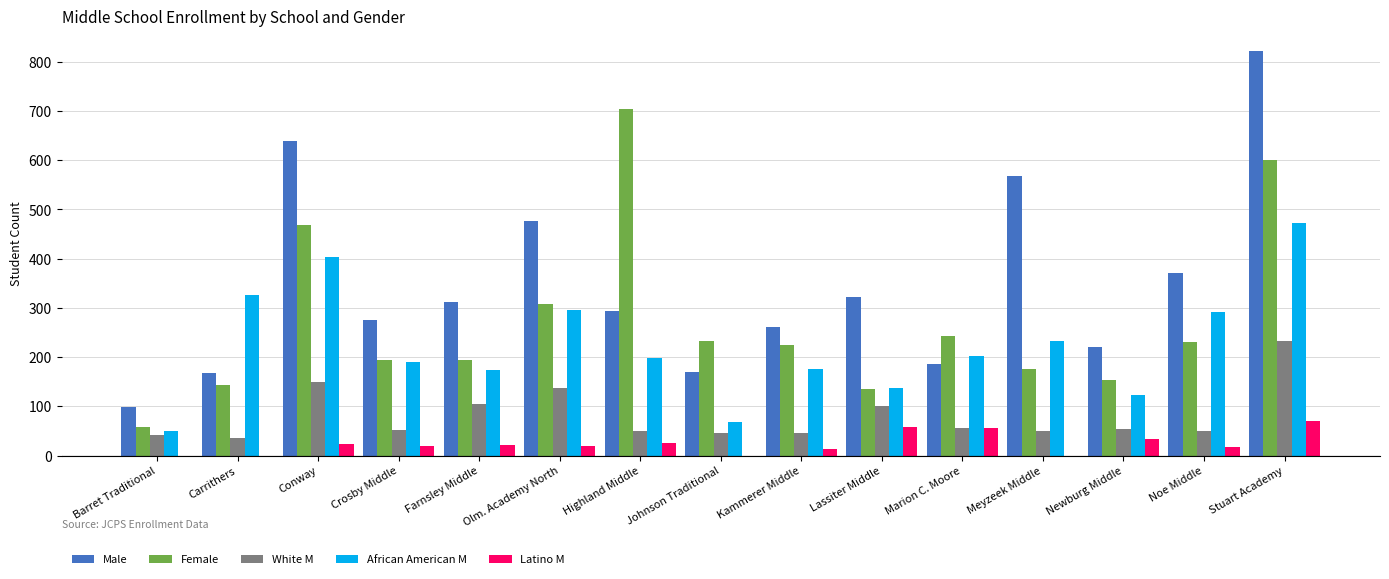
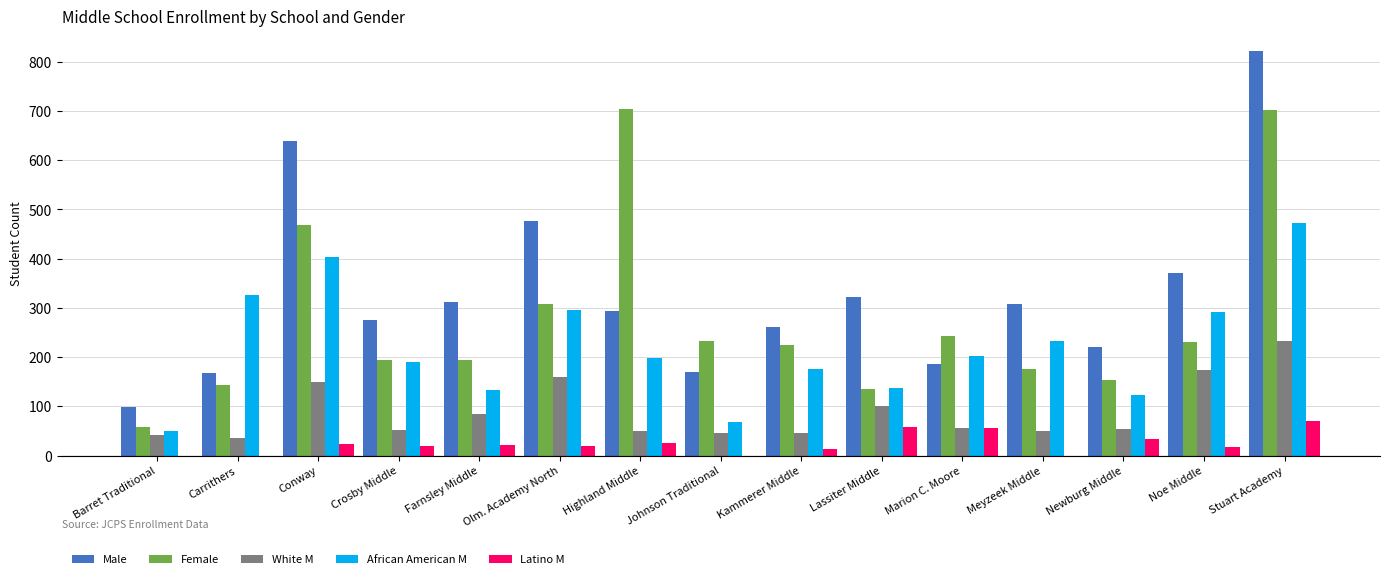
  {
    "Male": {
      "Barret Traditional": 100,
      "Carrithers": 170,
      "Conway": 640,
      "Crosby Middle": 280,
      "Farnsley Middle": 310,
      "Olm. Academy North": 480,
      "Highland Middle": 290,
      "Johnson Traditional": 170,
      "Kammerer Middle": 260,
      "Lassiter Middle": 320,
      "Marion C. Moore": 190,
-     "Meyzeek Middle": 570,
+     "Meyzeek Middle": 310,
      "Newburg Middle": 220,
      "Noe Middle": 370,
      "Stuart Academy": 820
    },
    "Female": {
      "Barret Traditional": 60,
      "Carrithers": 140,
      "Conway": 470,
      "Crosby Middle": 200,
      "Farnsley Middle": 190,
      "Olm. Academy North": 310,
      "Highland Middle": 710,
      "Johnson Traditional": 230,
      "Kammerer Middle": 220,
      "Lassiter Middle": 140,
      "Marion C. Moore": 240,
      "Meyzeek Middle": 180,
      "Newburg Middle": 150,
      "Noe Middle": 230,
-     "Stuart Academy": 600
+     "Stuart Academy": 700
    },
    "White M": {
      "Barret Traditional": 40,
      "Carrithers": 40,
      "Conway": 150,
      "Crosby Middle": 50,
-     "Farnsley Middle": 100,
-     "Olm. Academy North": 140,
+     "Farnsley Middle": 90,
+     "Olm. Academy North": 160,
      "Highland Middle": 50,
      "Johnson Traditional": 50,
      "Kammerer Middle": 50,
      "Lassiter Middle": 100,
      "Marion C. Moore": 60,
      "Meyzeek Middle": 50,
      "Newburg Middle": 60,
-     "Noe Middle": 50,
+     "Noe Middle": 170,
      "Stuart Academy": 230
    },
    "African American M": {
      "Barret Traditional": 50,
      "Carrithers": 330,
      "Conway": 400,
      "Crosby Middle": 190,
-     "Farnsley Middle": 170,
+     "Farnsley Middle": 130,
      "Olm. Academy North": 300,
      "Highland Middle": 200,
      "Johnson Traditional": 70,
      "Kammerer Middle": 180,
      "Lassiter Middle": 140,
      "Marion C. Moore": 200,
      "Meyzeek Middle": 230,
      "Newburg Middle": 120,
      "Noe Middle": 290,
      "Stuart Academy": 470
    },
    "Latino M": {
      "Barret Traditional": 0,
      "Carrithers": 0,
      "Conway": 20,
      "Crosby Middle": 20,
      "Farnsley Middle": 20,
      "Olm. Academy North": 20,
      "Highland Middle": 30,
      "Johnson Traditional": 0,
      "Kammerer Middle": 10,
      "Lassiter Middle": 60,
      "Marion C. Moore": 60,
      "Meyzeek Middle": 0,
      "Newburg Middle": 30,
      "Noe Middle": 20,
      "Stuart Academy": 70
    }
  }
